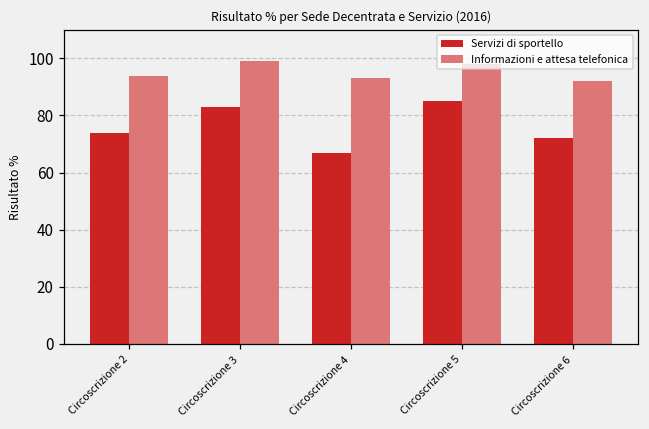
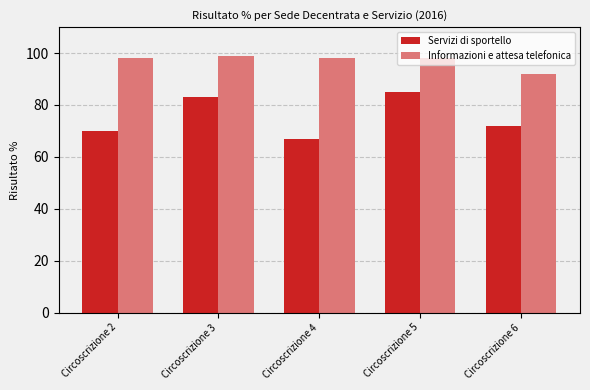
  {
    "Servizi di sportello": {
-     "Circoscrizione 2": 74,
+     "Circoscrizione 2": 70,
      "Circoscrizione 3": 83,
      "Circoscrizione 4": 67,
      "Circoscrizione 5": 85,
      "Circoscrizione 6": 72
    },
    "Informazioni e attesa telefonica": {
-     "Circoscrizione 2": 94,
+     "Circoscrizione 2": 98,
      "Circoscrizione 3": 99,
-     "Circoscrizione 4": 93,
+     "Circoscrizione 4": 98,
      "Circoscrizione 6": 92
    }
  }
